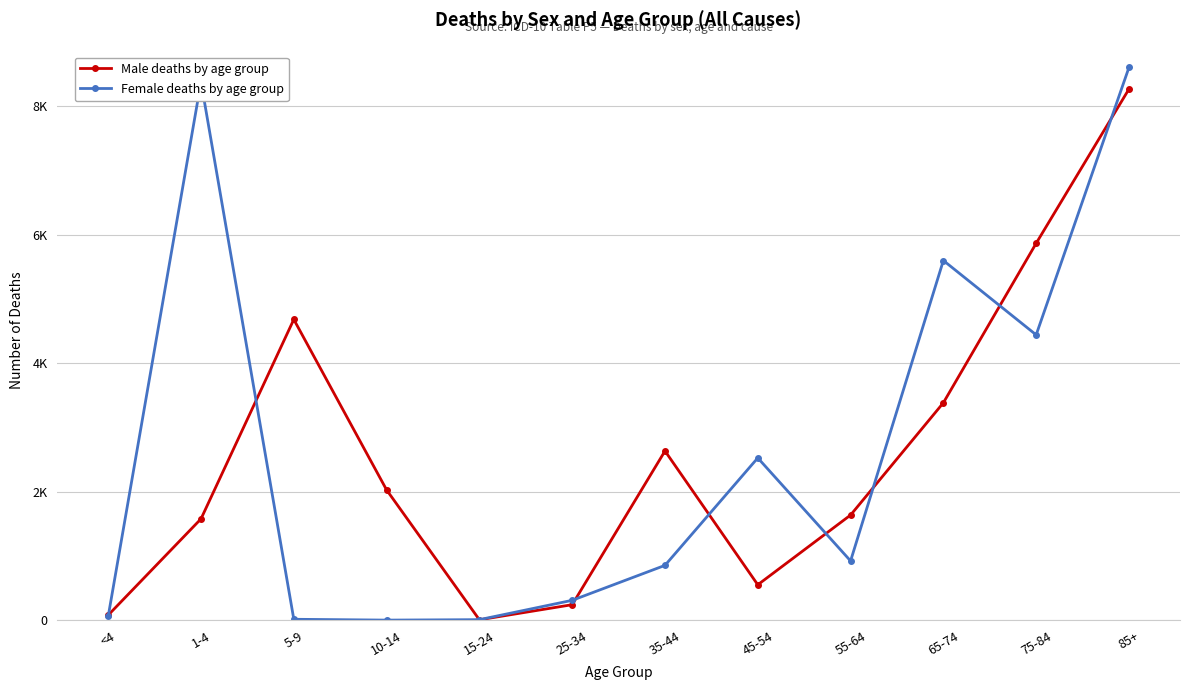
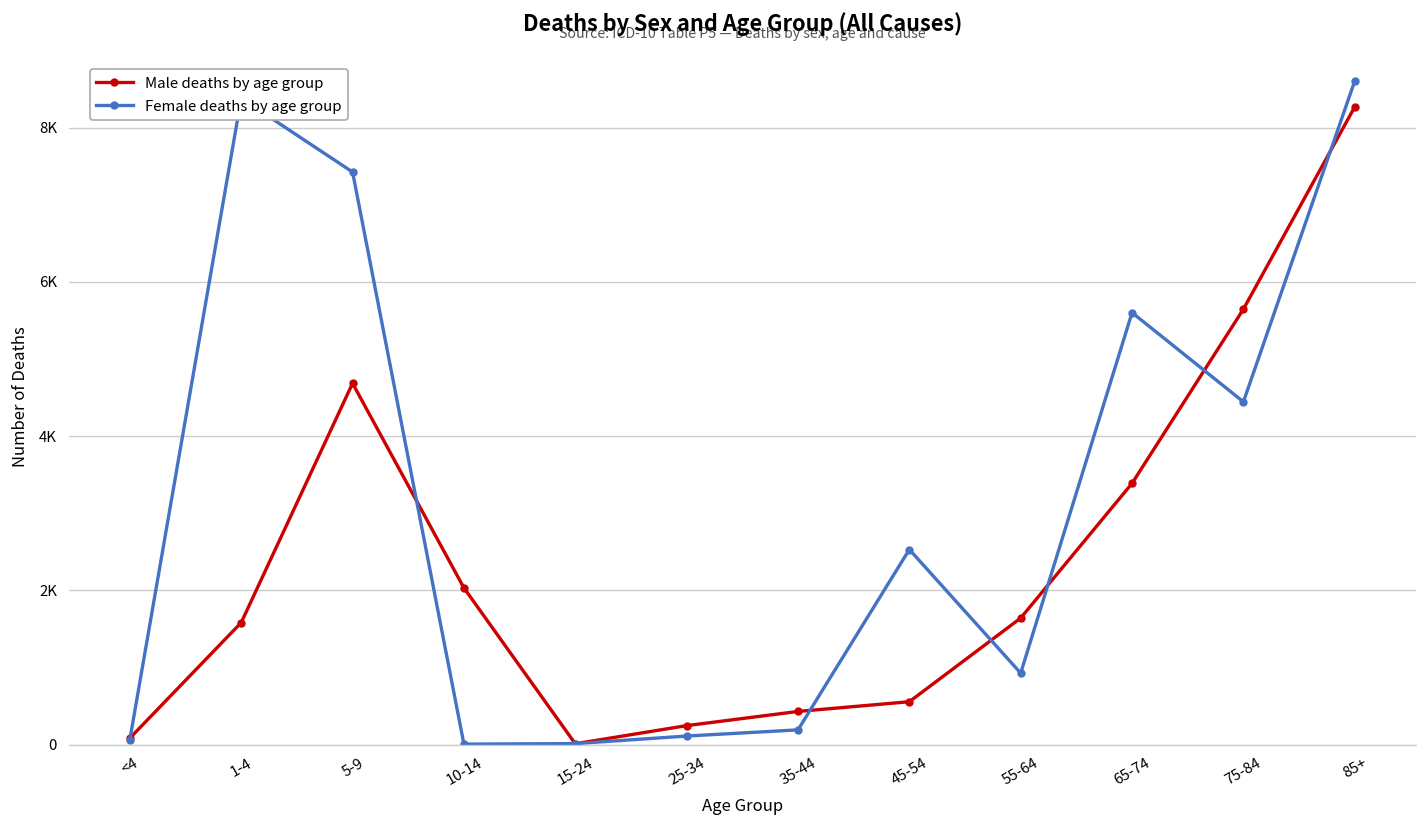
  {
    "Male deaths by age group": {
      "1-4": 1600,
      "5-9": 4700,
      "10-14": 2000,
      "25-34": 200,
-     "35-44": 2600,
+     "35-44": 400,
      "45-54": 600,
      "55-64": 1600,
      "65-74": 3400,
-     "75-84": 5900,
+     "75-84": 5600,
      "85+": 8300
    },
    "Female deaths by age group": {
-     "5-9": 0,
+     "5-9": 7400,
      "10-14": 0,
-     "25-34": 300,
-     "35-44": 900,
+     "25-34": 100,
+     "35-44": 200,
      "45-54": 2500,
      "55-64": 900,
      "65-74": 5600,
      "75-84": 4400,
      "85+": 8600
    }
  }
